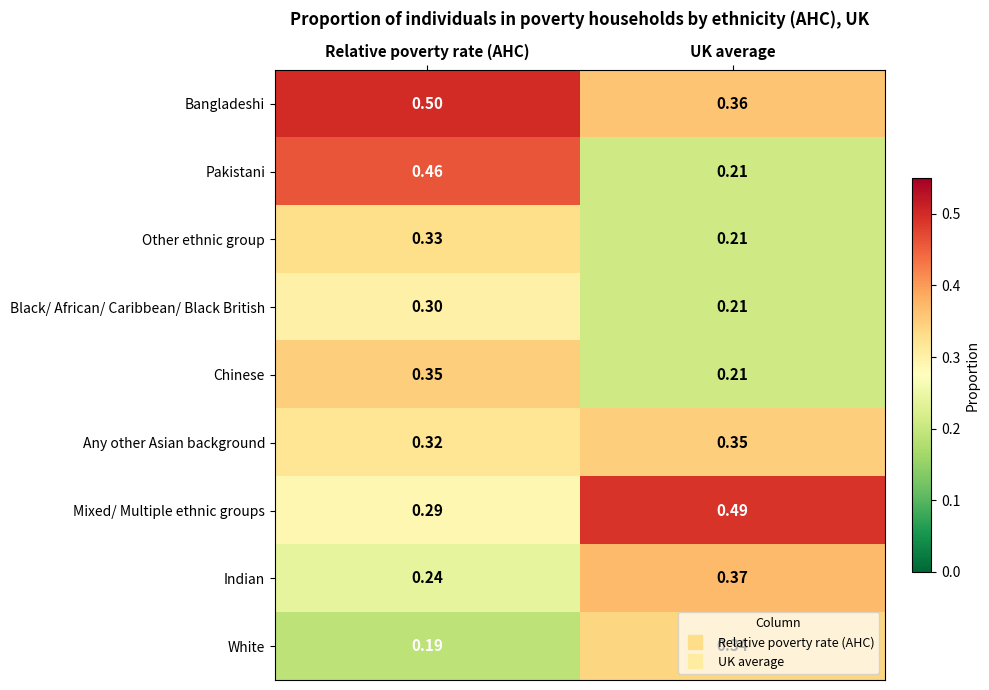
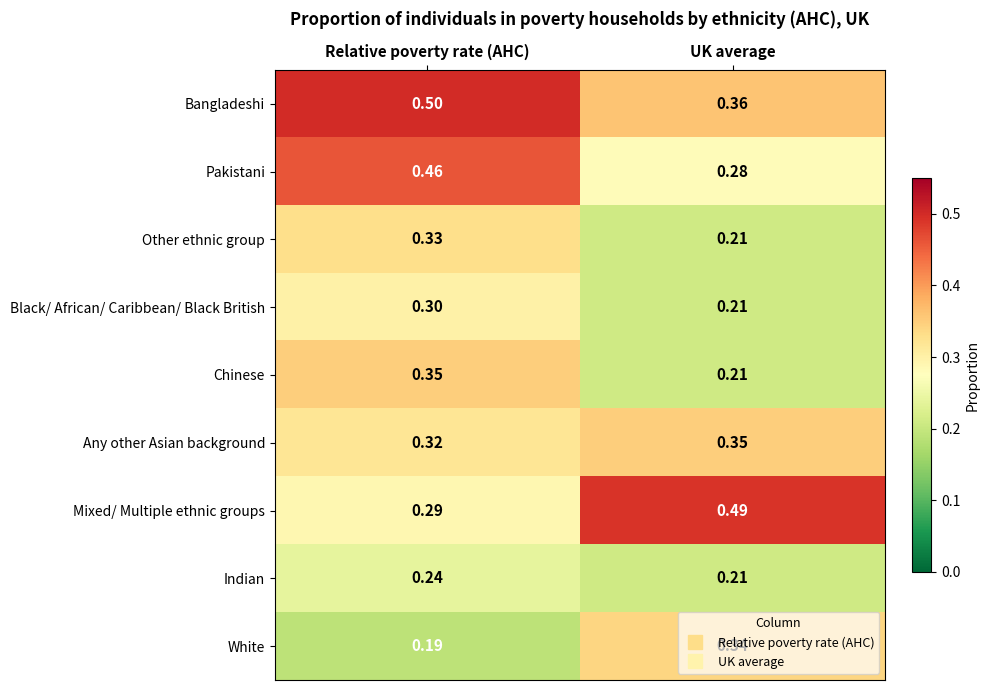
  {
    "Bangladeshi": {
      "Relative poverty rate (AHC)": 0.50,
      "UK average": 0.36
    },
    "Pakistani": {
      "Relative poverty rate (AHC)": 0.46,
-     "UK average": 0.21
+     "UK average": 0.28
    },
    "Other ethnic group": {
      "Relative poverty rate (AHC)": 0.33,
      "UK average": 0.21
    },
    "Black/ African/ Caribbean/ Black British": {
      "Relative poverty rate (AHC)": 0.30,
      "UK average": 0.21
    },
    "Chinese": {
      "Relative poverty rate (AHC)": 0.35,
      "UK average": 0.21
    },
    "Any other Asian background": {
      "Relative poverty rate (AHC)": 0.32,
      "UK average": 0.35
    },
    "Mixed/ Multiple ethnic groups": {
      "Relative poverty rate (AHC)": 0.29,
      "UK average": 0.49
    },
    "Indian": {
      "Relative poverty rate (AHC)": 0.24,
-     "UK average": 0.37
+     "UK average": 0.21
    },
    "White": {
      "Relative poverty rate (AHC)": 0.19
    }
  }
